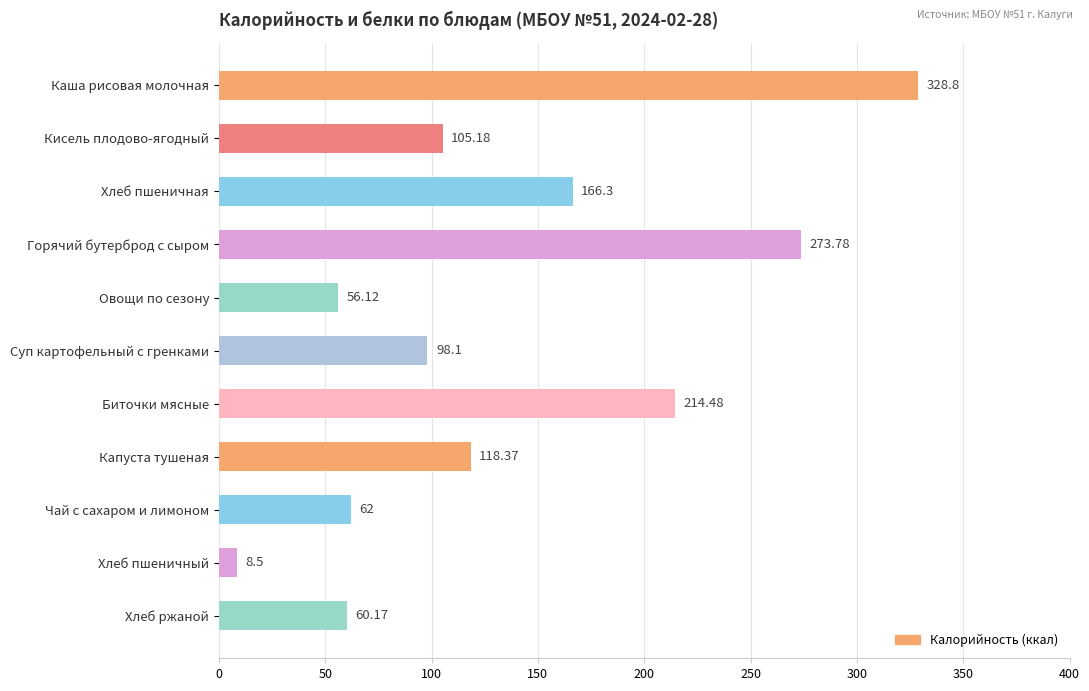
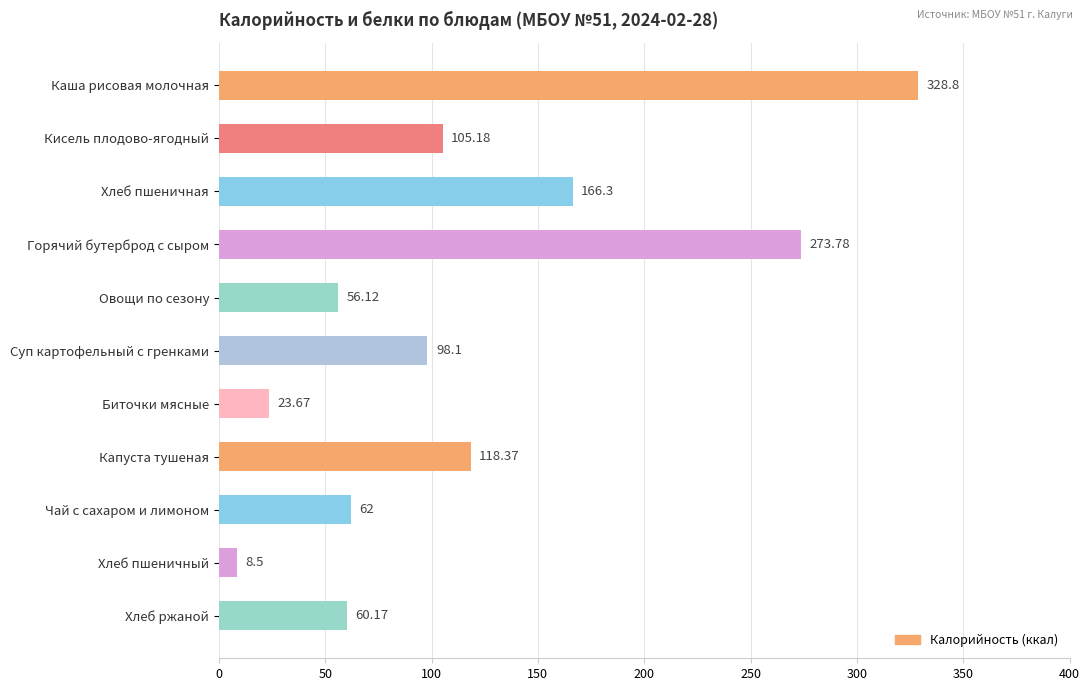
  {
    "Каша рисовая молочная": 328.8,
    "Кисель плодово-ягодный": 105.18,
    "Хлеб пшеничная": 166.3,
    "Горячий бутерброд с сыром": 273.78,
    "Овощи по сезону": 56.12,
    "Суп картофельный с гренками": 98.1,
-   "Биточки мясные": 214.48,
+   "Биточки мясные": 23.67,
    "Капуста тушеная": 118.37,
    "Чай с сахаром и лимоном": 62,
    "Хлеб пшеничный": 8.5,
    "Хлеб ржаной": 60.17
  }
